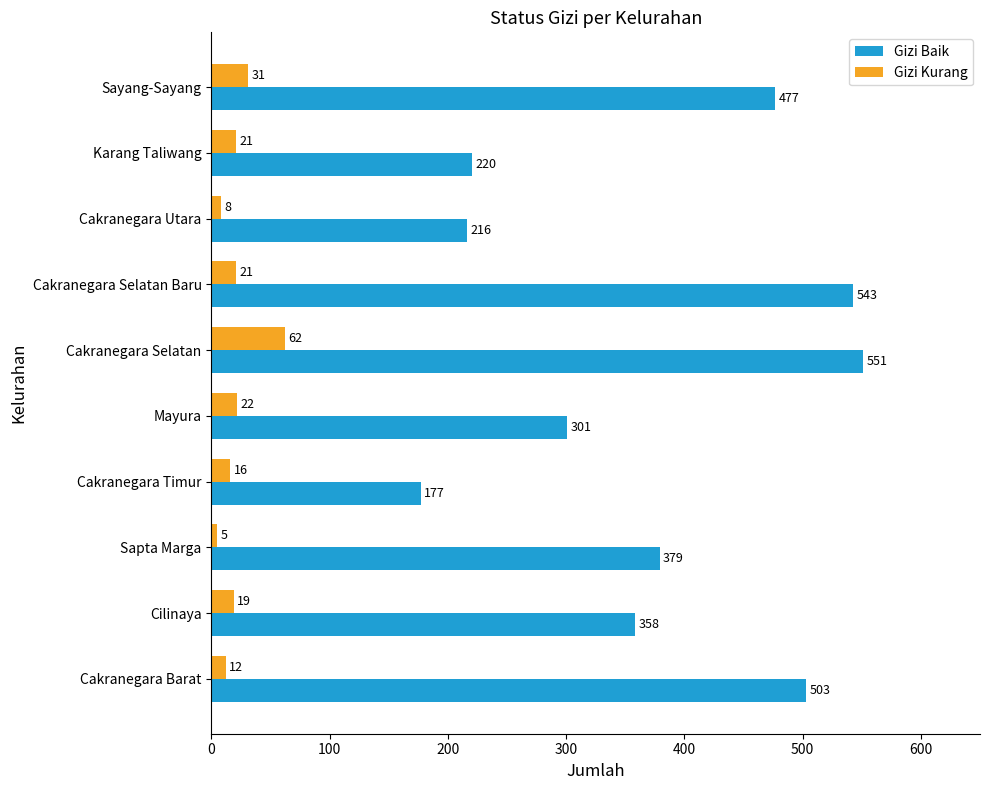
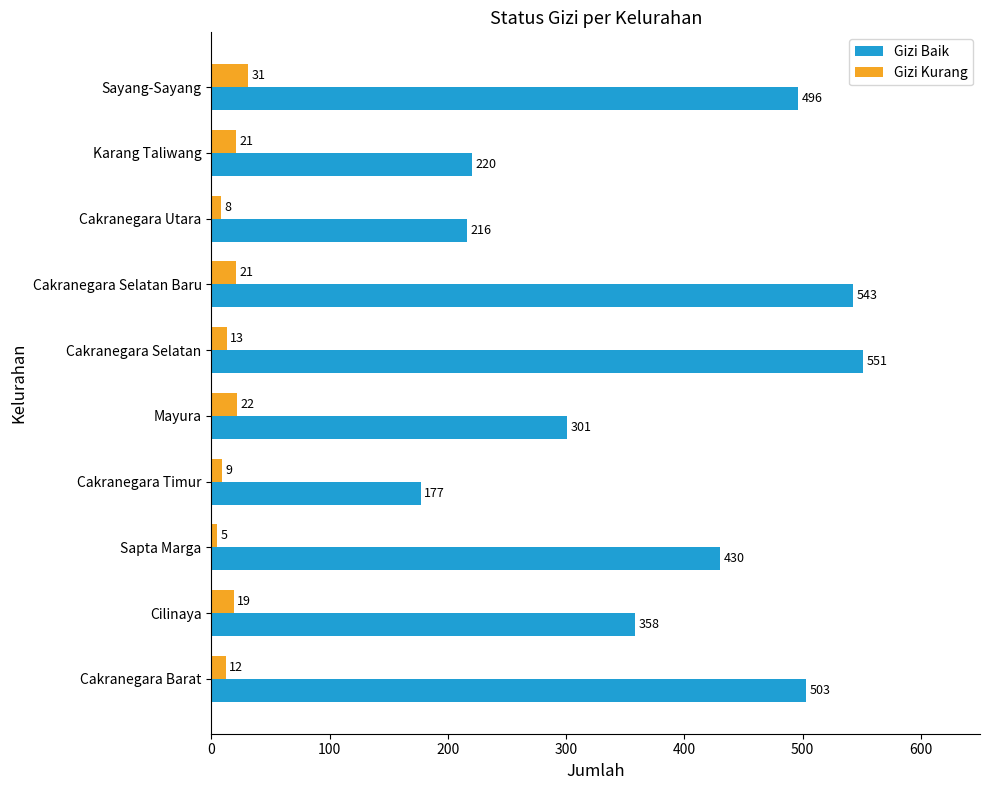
  {
    "Gizi Baik": {
-     "Sayang-Sayang": 477,
+     "Sayang-Sayang": 496,
      "Karang Taliwang": 220,
      "Cakranegara Utara": 216,
      "Cakranegara Selatan Baru": 543,
      "Cakranegara Selatan": 551,
      "Mayura": 301,
      "Cakranegara Timur": 177,
-     "Sapta Marga": 379,
+     "Sapta Marga": 430,
      "Cilinaya": 358,
      "Cakranegara Barat": 503
    },
    "Gizi Kurang": {
      "Sayang-Sayang": 31,
      "Karang Taliwang": 21,
      "Cakranegara Utara": 8,
      "Cakranegara Selatan Baru": 21,
-     "Cakranegara Selatan": 62,
+     "Cakranegara Selatan": 13,
      "Mayura": 22,
-     "Cakranegara Timur": 16,
+     "Cakranegara Timur": 9,
      "Sapta Marga": 5,
      "Cilinaya": 19,
      "Cakranegara Barat": 12
    }
  }
